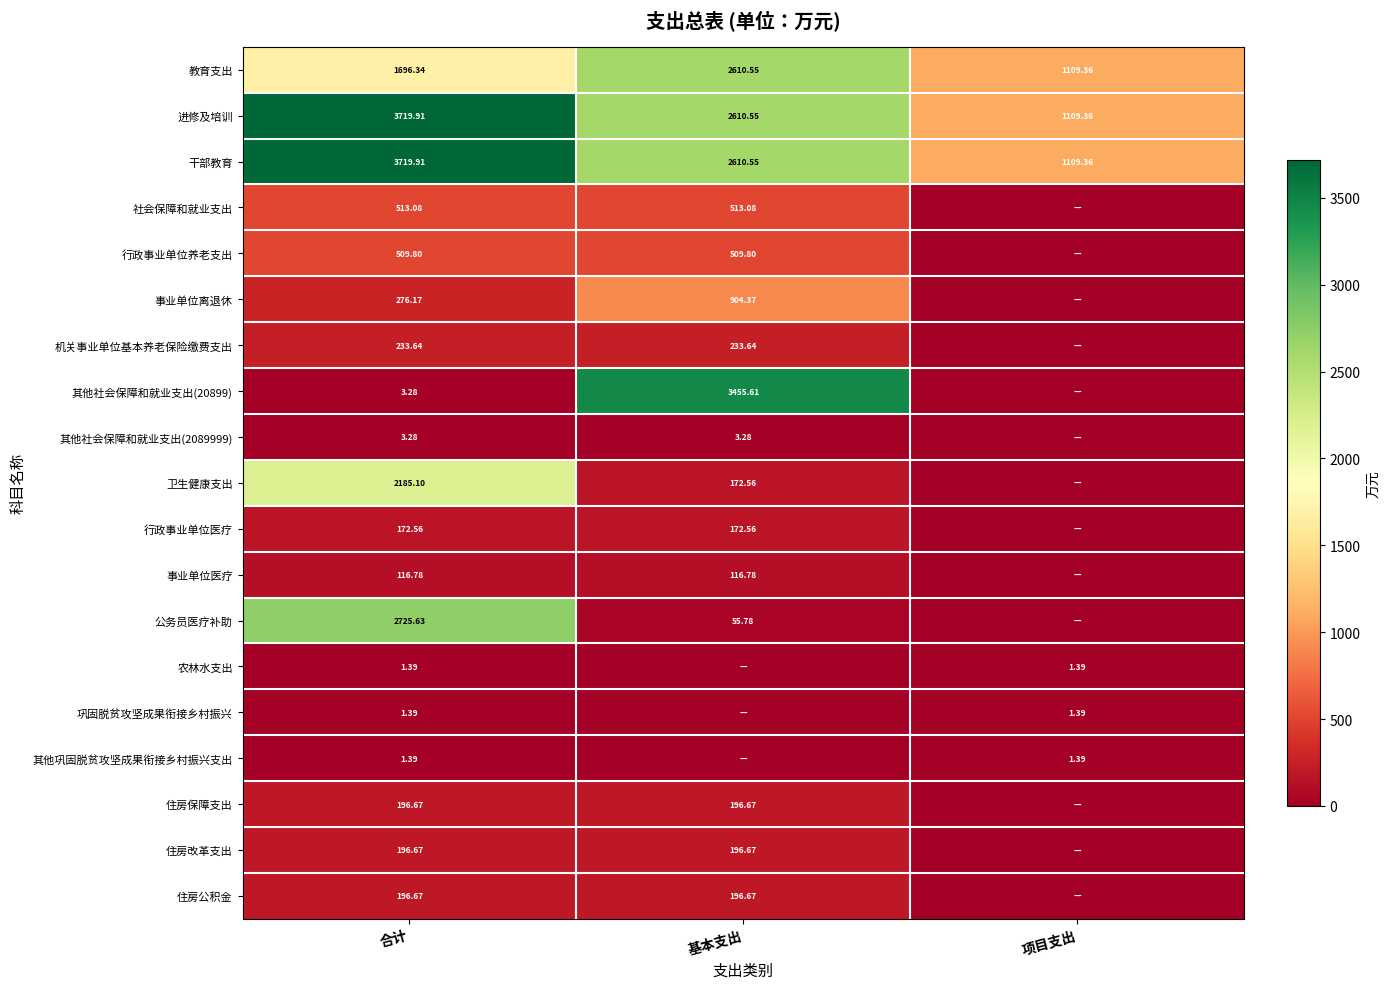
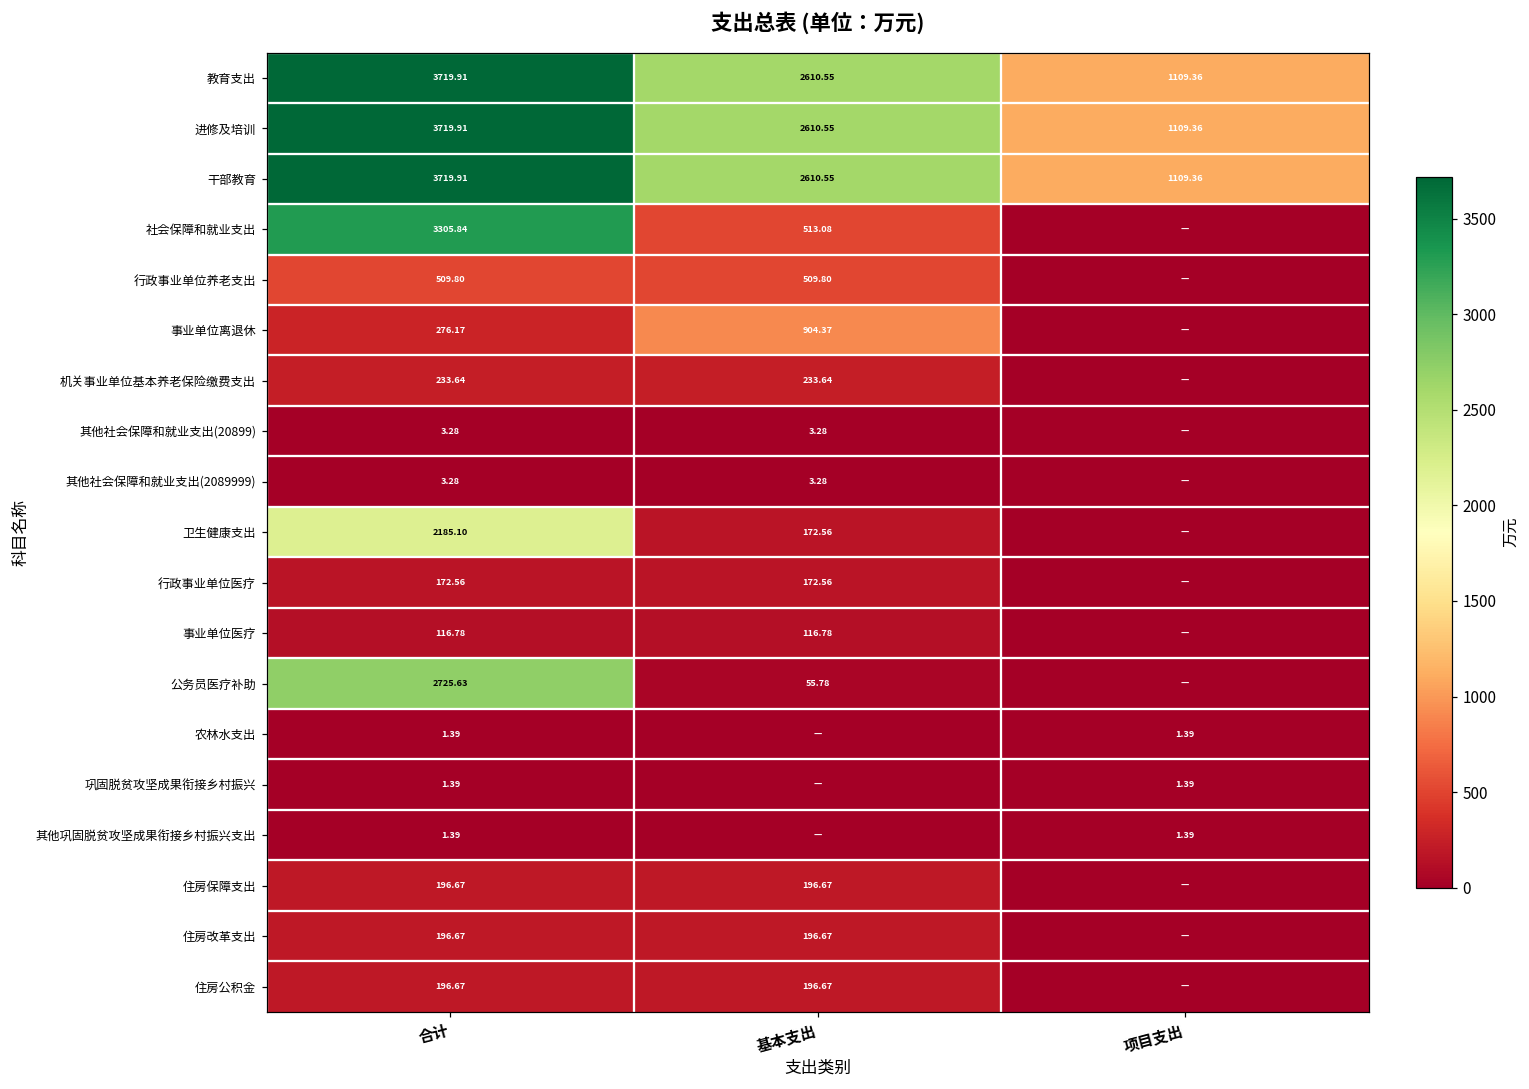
  {
    "教育支出": {
-     "合计": 1696.34,
+     "合计": 3719.91,
      "基本支出": 2610.55,
      "项目支出": 1109.36
    },
    "进修及培训": {
      "合计": 3719.91,
      "基本支出": 2610.55,
      "项目支出": 1109.36
    },
    "干部教育": {
      "合计": 3719.91,
      "基本支出": 2610.55,
      "项目支出": 1109.36
    },
    "社会保障和就业支出": {
-     "合计": 513.08,
+     "合计": 3305.84,
      "基本支出": 513.08
    },
    "行政事业单位养老支出": {
      "合计": 509.80,
      "基本支出": 509.80
    },
    "事业单位离退休": {
      "合计": 276.17,
      "基本支出": 904.37
    },
    "机关事业单位基本养老保险缴费支出": {
      "合计": 233.64,
      "基本支出": 233.64
    },
    "其他社会保障和就业支出(20899)": {
      "合计": 3.28,
-     "基本支出": 3455.61
+     "基本支出": 3.28
    },
    "其他社会保障和就业支出(2089999)": {
      "合计": 3.28,
      "基本支出": 3.28
    },
    "卫生健康支出": {
      "合计": 2185.10,
      "基本支出": 172.56
    },
    "行政事业单位医疗": {
      "合计": 172.56,
      "基本支出": 172.56
    },
    "事业单位医疗": {
      "合计": 116.78,
      "基本支出": 116.78
    },
    "公务员医疗补助": {
      "合计": 2725.63,
      "基本支出": 55.78
    },
    "农林水支出": {
      "合计": 1.39,
      "项目支出": 1.39
    },
    "巩固脱贫攻坚成果衔接乡村振兴": {
      "合计": 1.39,
      "项目支出": 1.39
    },
    "其他巩固脱贫攻坚成果衔接乡村振兴支出": {
      "合计": 1.39,
      "项目支出": 1.39
    },
    "住房保障支出": {
      "合计": 196.67,
      "基本支出": 196.67
    },
    "住房改革支出": {
      "合计": 196.67,
      "基本支出": 196.67
    },
    "住房公积金": {
      "合计": 196.67,
      "基本支出": 196.67
    }
  }
